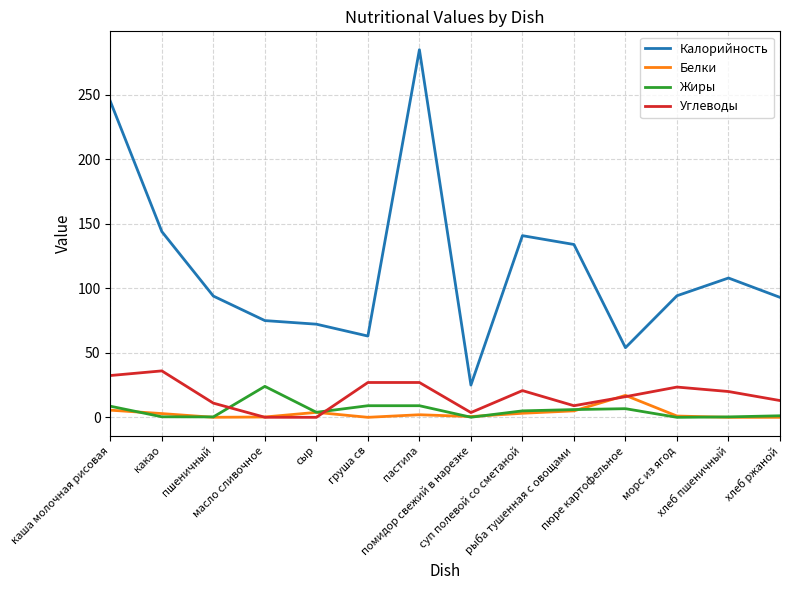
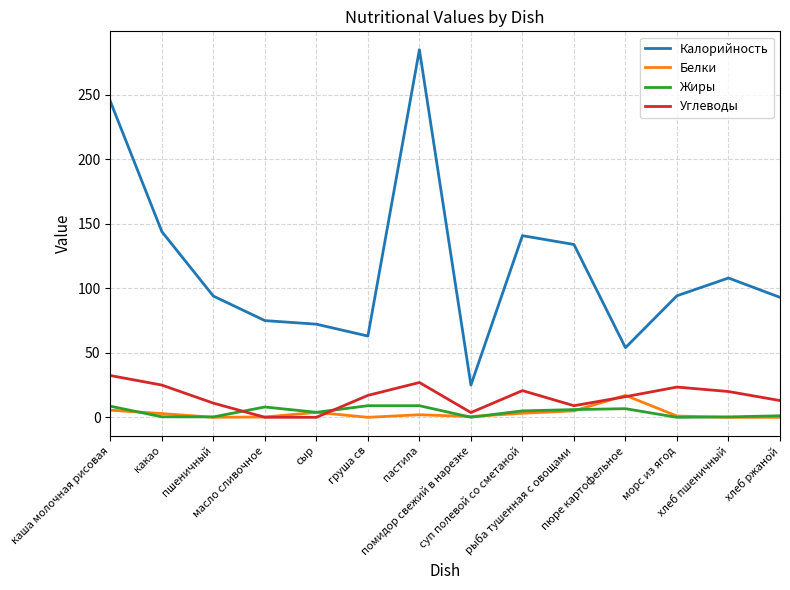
  {
    "Калорийность": {
      "каша молочная рисовая": 245,
      "какао": 144,
      "пшеничный": 94,
      "масло сливочное": 75,
      "сыр": 72,
      "груша св": 63,
      "пастила": 285,
      "помидор свежий в нарезке": 25,
      "суп полевой со сметаной": 141,
      "рыба тушенная с овощами": 134,
      "пюре картофельное": 54,
      "морс из ягод": 94,
      "хлеб пшеничный": 108,
      "хлеб ржаной": 93
    },
    "Белки": {
      "каша молочная рисовая": 6,
      "какао": 3,
      "груша св": 0,
      "пастила": 2
    },
    "Жиры": {
      "каша молочная рисовая": 9,
      "какао": 0,
-     "масло сливочное": 24,
+     "масло сливочное": 8,
      "груша св": 9,
      "пастила": 9,
      "пюре картофельное": 7
    },
    "Углеводы": {
      "каша молочная рисовая": 32,
-     "какао": 36,
+     "какао": 25,
      "пшеничный": 11,
      "сыр": 0,
-     "груша св": 27,
+     "груша св": 17,
      "пастила": 27,
      "помидор свежий в нарезке": 4,
      "суп полевой со сметаной": 21,
      "рыба тушенная с овощами": 9,
      "морс из ягод": 23,
      "хлеб пшеничный": 20,
      "хлеб ржаной": 13
    }
  }
